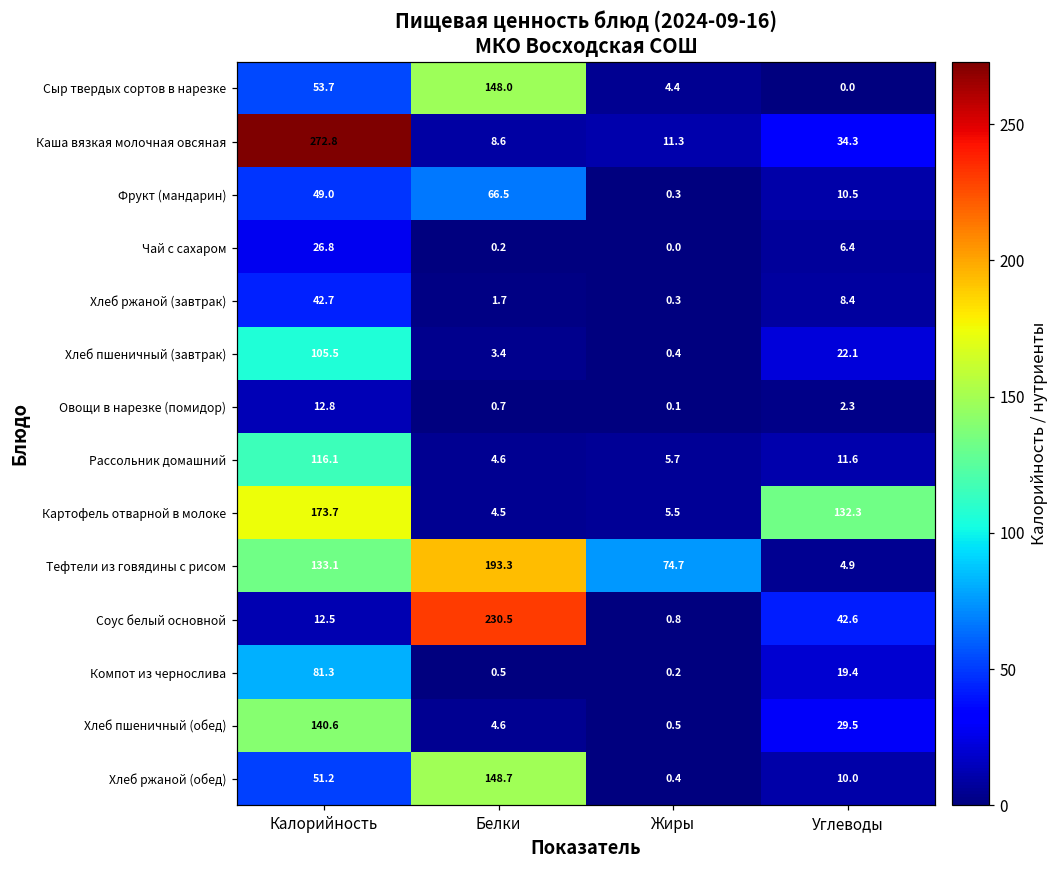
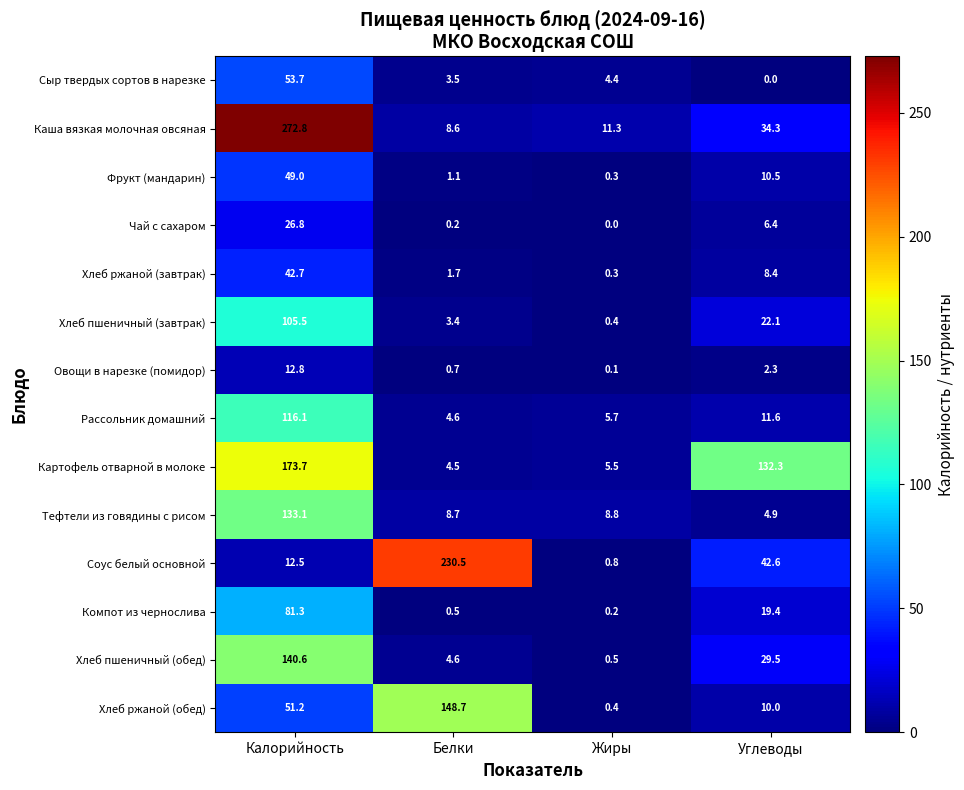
  {
    "Сыр твердых сортов в нарезке": {
      "Калорийность": 53.7,
-     "Белки": 148.0,
+     "Белки": 3.5,
      "Жиры": 4.4,
      "Углеводы": 0.0
    },
    "Каша вязкая молочная овсяная": {
      "Калорийность": 272.8,
      "Белки": 8.6,
      "Жиры": 11.3,
      "Углеводы": 34.3
    },
    "Фрукт (мандарин)": {
      "Калорийность": 49.0,
-     "Белки": 66.5,
+     "Белки": 1.1,
      "Жиры": 0.3,
      "Углеводы": 10.5
    },
    "Чай с сахаром": {
      "Калорийность": 26.8,
      "Белки": 0.2,
      "Жиры": 0.0,
      "Углеводы": 6.4
    },
    "Хлеб ржаной (завтрак)": {
      "Калорийность": 42.7,
      "Белки": 1.7,
      "Жиры": 0.3,
      "Углеводы": 8.4
    },
    "Хлеб пшеничный (завтрак)": {
      "Калорийность": 105.5,
      "Белки": 3.4,
      "Жиры": 0.4,
      "Углеводы": 22.1
    },
    "Овощи в нарезке (помидор)": {
      "Калорийность": 12.8,
      "Белки": 0.7,
      "Жиры": 0.1,
      "Углеводы": 2.3
    },
    "Рассольник домашний": {
      "Калорийность": 116.1,
      "Белки": 4.6,
      "Жиры": 5.7,
      "Углеводы": 11.6
    },
    "Картофель отварной в молоке": {
      "Калорийность": 173.7,
      "Белки": 4.5,
      "Жиры": 5.5,
      "Углеводы": 132.3
    },
    "Тефтели из говядины с рисом": {
      "Калорийность": 133.1,
-     "Белки": 193.3,
-     "Жиры": 74.7,
+     "Белки": 8.7,
+     "Жиры": 8.8,
      "Углеводы": 4.9
    },
    "Соус белый основной": {
      "Калорийность": 12.5,
      "Белки": 230.5,
      "Жиры": 0.8,
      "Углеводы": 42.6
    },
    "Компот из чернослива": {
      "Калорийность": 81.3,
      "Белки": 0.5,
      "Жиры": 0.2,
      "Углеводы": 19.4
    },
    "Хлеб пшеничный (обед)": {
      "Калорийность": 140.6,
      "Белки": 4.6,
      "Жиры": 0.5,
      "Углеводы": 29.5
    },
    "Хлеб ржаной (обед)": {
      "Калорийность": 51.2,
      "Белки": 148.7,
      "Жиры": 0.4,
      "Углеводы": 10.0
    }
  }
